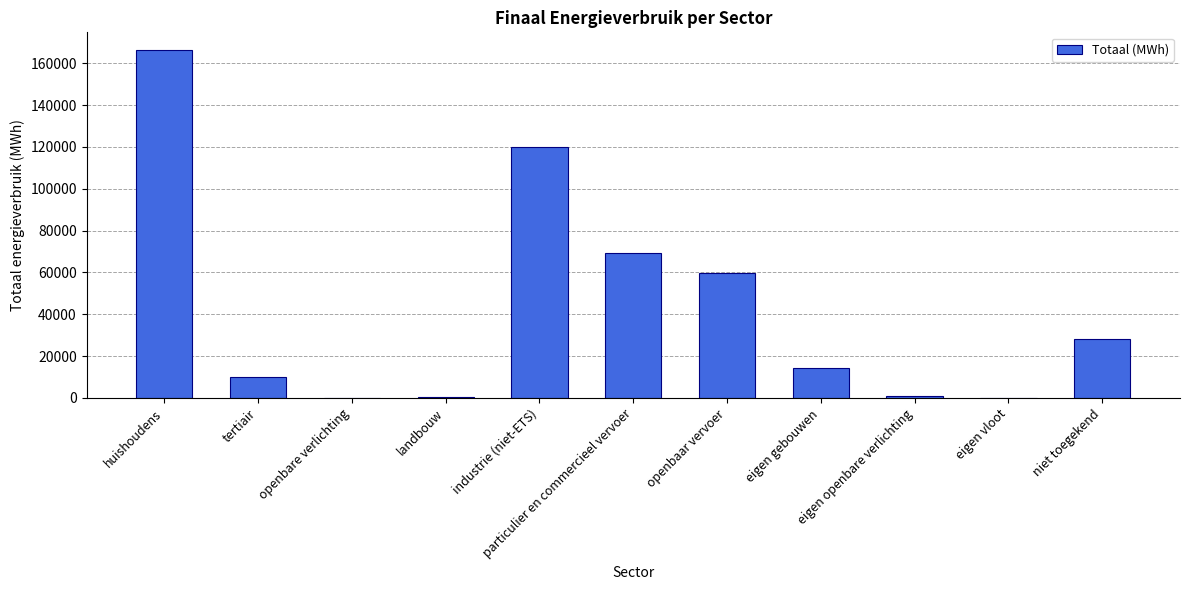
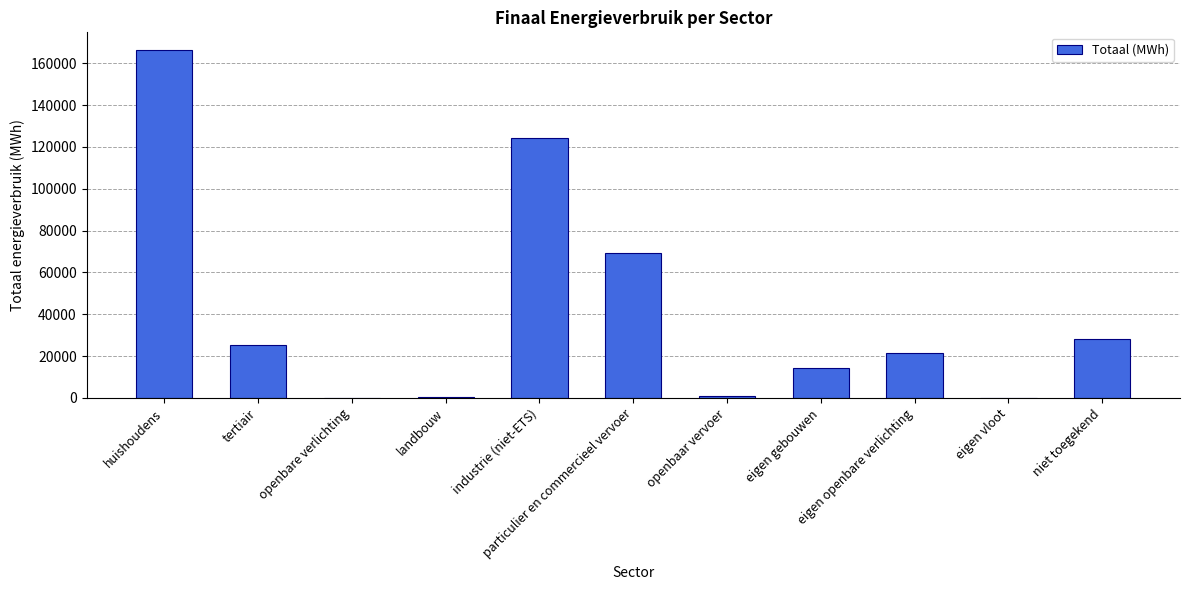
  {
    "huishoudens": 166000,
-   "tertiair": 10000,
+   "tertiair": 25000,
    "openbare verlichting": 0,
-   "industrie (niet-ETS)": 120000,
+   "industrie (niet-ETS)": 124000,
    "particulier en commercieel vervoer": 69000,
-   "openbaar vervoer": 60000,
+   "openbaar vervoer": 1000,
    "eigen gebouwen": 14000,
-   "eigen openbare verlichting": 1000,
+   "eigen openbare verlichting": 21000,
    "eigen vloot": 0,
    "niet toegekend": 28000
  }
